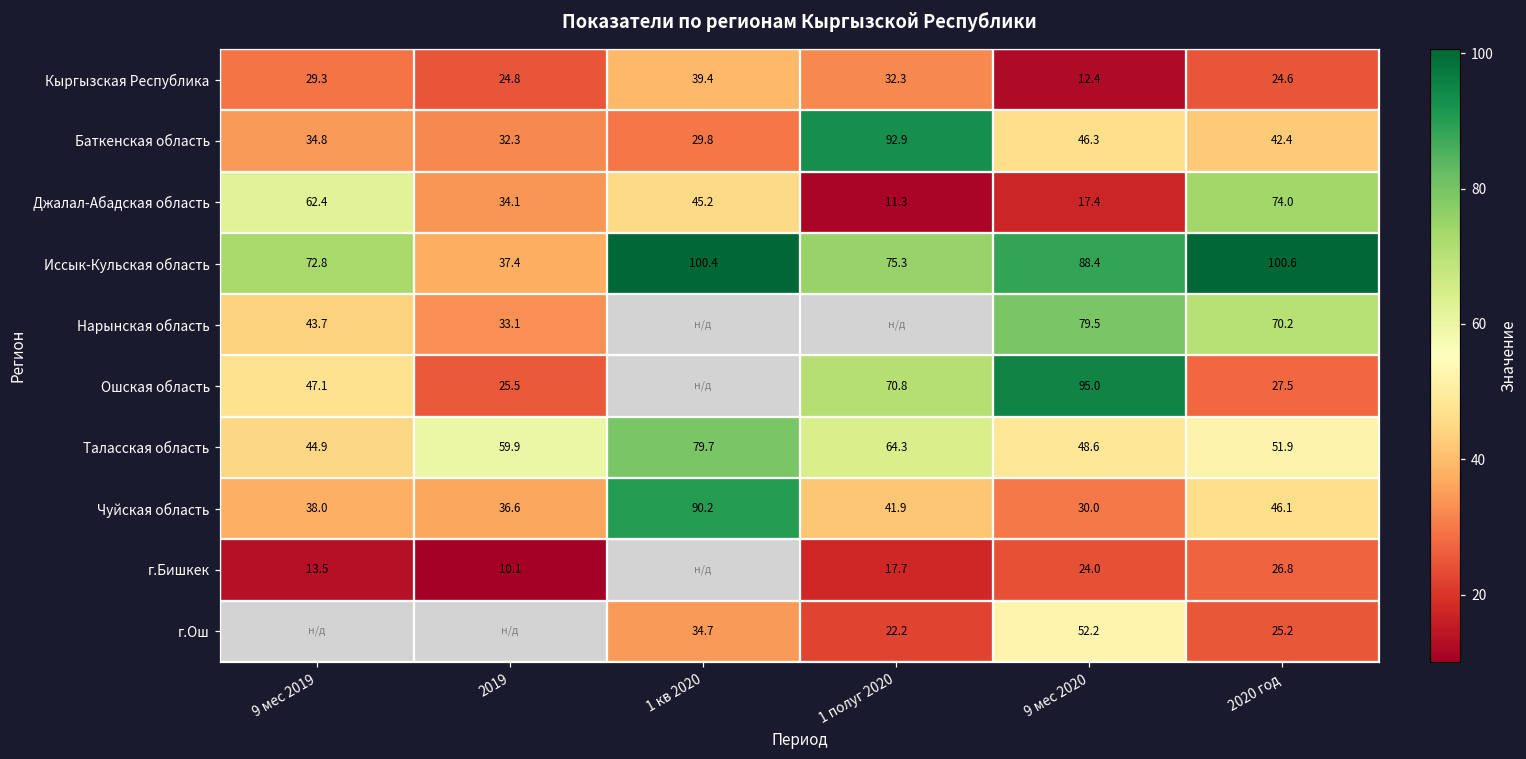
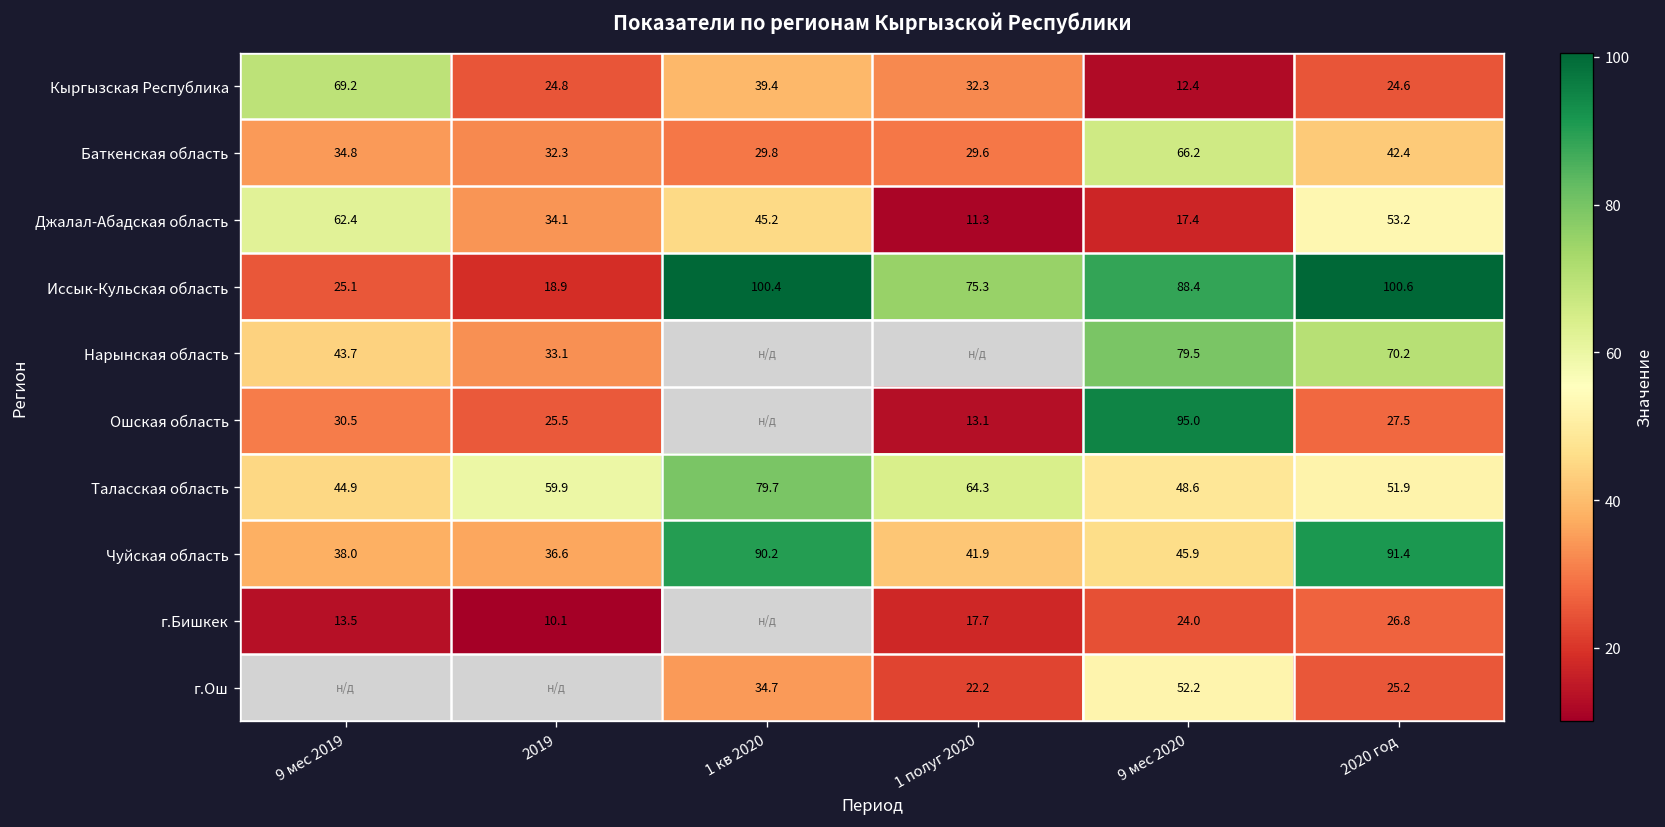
  {
    "Кыргызская Республика": {
-     "9 мес 2019": 29.3,
+     "9 мес 2019": 69.2,
      "2019": 24.8,
      "1 кв 2020": 39.4,
      "1 полуг 2020": 32.3,
      "9 мес 2020": 12.4,
      "2020 год": 24.6
    },
    "Баткенская область": {
      "9 мес 2019": 34.8,
      "2019": 32.3,
      "1 кв 2020": 29.8,
-     "1 полуг 2020": 92.9,
-     "9 мес 2020": 46.3,
+     "1 полуг 2020": 29.6,
+     "9 мес 2020": 66.2,
      "2020 год": 42.4
    },
    "Джалал-Абадская область": {
      "9 мес 2019": 62.4,
      "2019": 34.1,
      "1 кв 2020": 45.2,
      "1 полуг 2020": 11.3,
      "9 мес 2020": 17.4,
-     "2020 год": 74.0
+     "2020 год": 53.2
    },
    "Иссык-Кульская область": {
-     "9 мес 2019": 72.8,
-     "2019": 37.4,
+     "9 мес 2019": 25.1,
+     "2019": 18.9,
      "1 кв 2020": 100.4,
      "1 полуг 2020": 75.3,
      "9 мес 2020": 88.4,
      "2020 год": 100.6
    },
    "Нарынская область": {
      "9 мес 2019": 43.7,
      "2019": 33.1,
      "9 мес 2020": 79.5,
      "2020 год": 70.2
    },
    "Ошская область": {
-     "9 мес 2019": 47.1,
+     "9 мес 2019": 30.5,
      "2019": 25.5,
-     "1 полуг 2020": 70.8,
+     "1 полуг 2020": 13.1,
      "9 мес 2020": 95.0,
      "2020 год": 27.5
    },
    "Таласская область": {
      "9 мес 2019": 44.9,
      "2019": 59.9,
      "1 кв 2020": 79.7,
      "1 полуг 2020": 64.3,
      "9 мес 2020": 48.6,
      "2020 год": 51.9
    },
    "Чуйская область": {
      "9 мес 2019": 38.0,
      "2019": 36.6,
      "1 кв 2020": 90.2,
      "1 полуг 2020": 41.9,
-     "9 мес 2020": 30.0,
-     "2020 год": 46.1
+     "9 мес 2020": 45.9,
+     "2020 год": 91.4
    },
    "г.Бишкек": {
      "9 мес 2019": 13.5,
      "2019": 10.1,
      "1 полуг 2020": 17.7,
      "9 мес 2020": 24.0,
      "2020 год": 26.8
    },
    "г.Ош": {
      "1 кв 2020": 34.7,
      "1 полуг 2020": 22.2,
      "9 мес 2020": 52.2,
      "2020 год": 25.2
    }
  }
